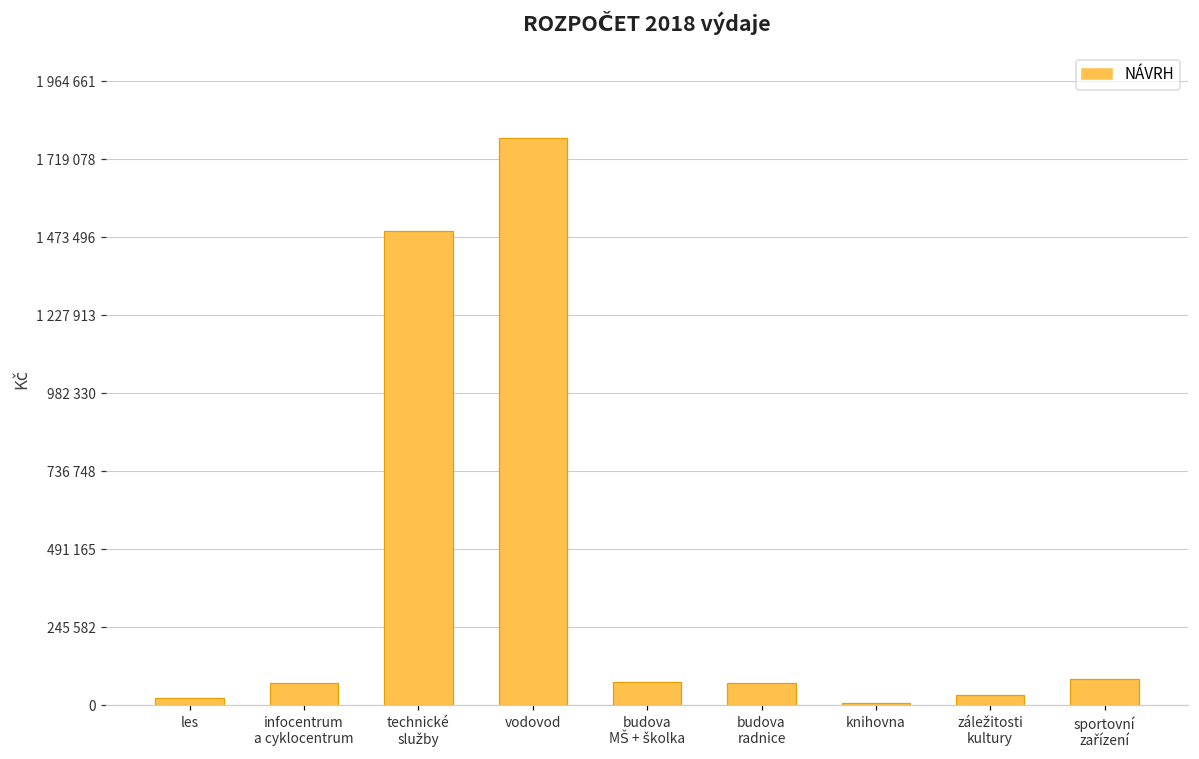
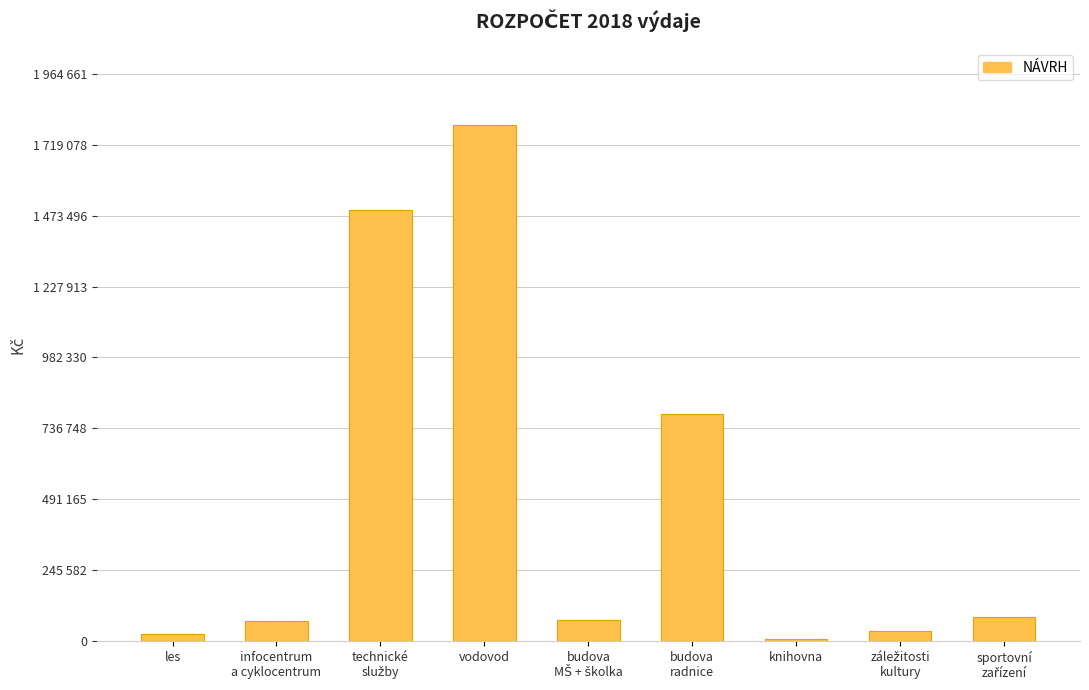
  {
    "les": 20000,
    "infocentrum a cyklocentrum": 70000,
    "technické služby": 1490000,
    "vodovod": 1790000,
    "budova MŠ + školka": 70000,
-   "budova radnice": 70000,
+   "budova radnice": 790000,
    "záležitosti kultury": 30000,
    "sportovní zařízení": 80000
  }
